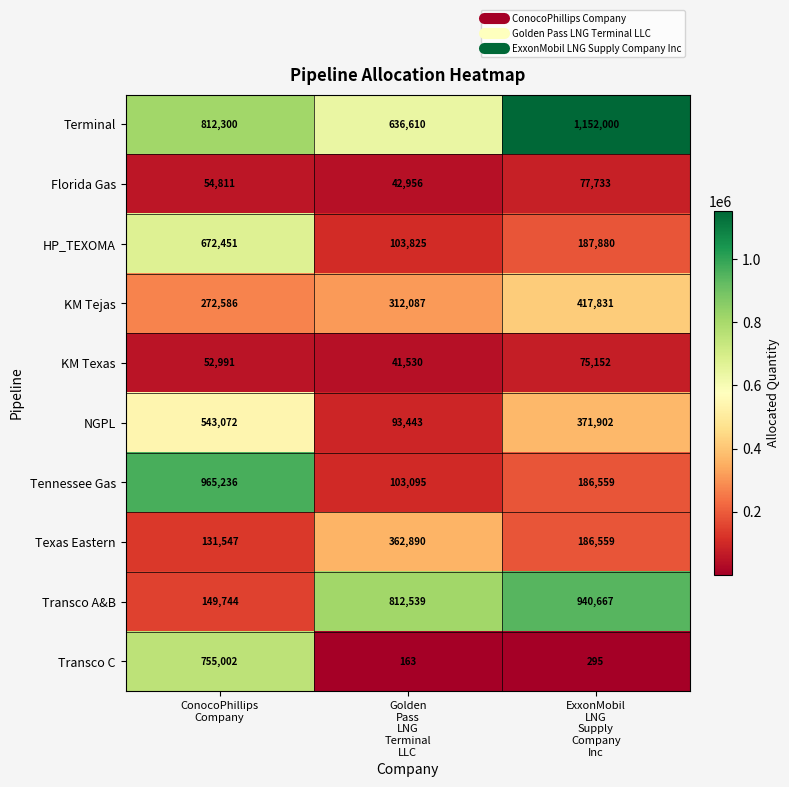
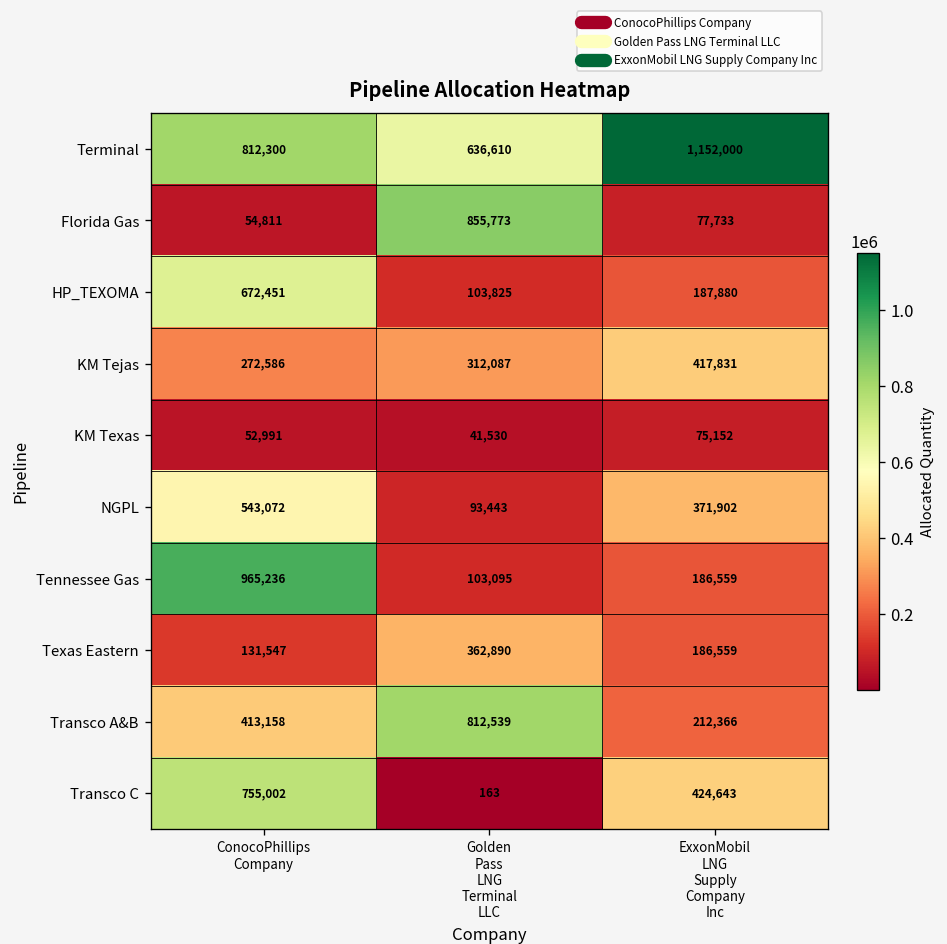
  {
    "Terminal": {
      "ConocoPhillips Company": "812,300",
      "Golden Pass LNG Terminal LLC": "636,610",
      "ExxonMobil LNG Supply Company Inc": "1,152,000"
    },
    "Florida Gas": {
      "ConocoPhillips Company": "54,811",
-     "Golden Pass LNG Terminal LLC": "42,956",
+     "Golden Pass LNG Terminal LLC": "855,773",
      "ExxonMobil LNG Supply Company Inc": "77,733"
    },
    "HP_TEXOMA": {
      "ConocoPhillips Company": "672,451",
      "Golden Pass LNG Terminal LLC": "103,825",
      "ExxonMobil LNG Supply Company Inc": "187,880"
    },
    "KM Tejas": {
      "ConocoPhillips Company": "272,586",
      "Golden Pass LNG Terminal LLC": "312,087",
      "ExxonMobil LNG Supply Company Inc": "417,831"
    },
    "KM Texas": {
      "ConocoPhillips Company": "52,991",
      "Golden Pass LNG Terminal LLC": "41,530",
      "ExxonMobil LNG Supply Company Inc": "75,152"
    },
    "NGPL": {
      "ConocoPhillips Company": "543,072",
      "Golden Pass LNG Terminal LLC": "93,443",
      "ExxonMobil LNG Supply Company Inc": "371,902"
    },
    "Tennessee Gas": {
      "ConocoPhillips Company": "965,236",
      "Golden Pass LNG Terminal LLC": "103,095",
      "ExxonMobil LNG Supply Company Inc": "186,559"
    },
    "Texas Eastern": {
      "ConocoPhillips Company": "131,547",
      "Golden Pass LNG Terminal LLC": "362,890",
      "ExxonMobil LNG Supply Company Inc": "186,559"
    },
    "Transco A&B": {
-     "ConocoPhillips Company": "149,744",
+     "ConocoPhillips Company": "413,158",
      "Golden Pass LNG Terminal LLC": "812,539",
-     "ExxonMobil LNG Supply Company Inc": "940,667"
+     "ExxonMobil LNG Supply Company Inc": "212,366"
    },
    "Transco C": {
      "ConocoPhillips Company": "755,002",
      "Golden Pass LNG Terminal LLC": "163",
-     "ExxonMobil LNG Supply Company Inc": "295"
+     "ExxonMobil LNG Supply Company Inc": "424,643"
    }
  }
